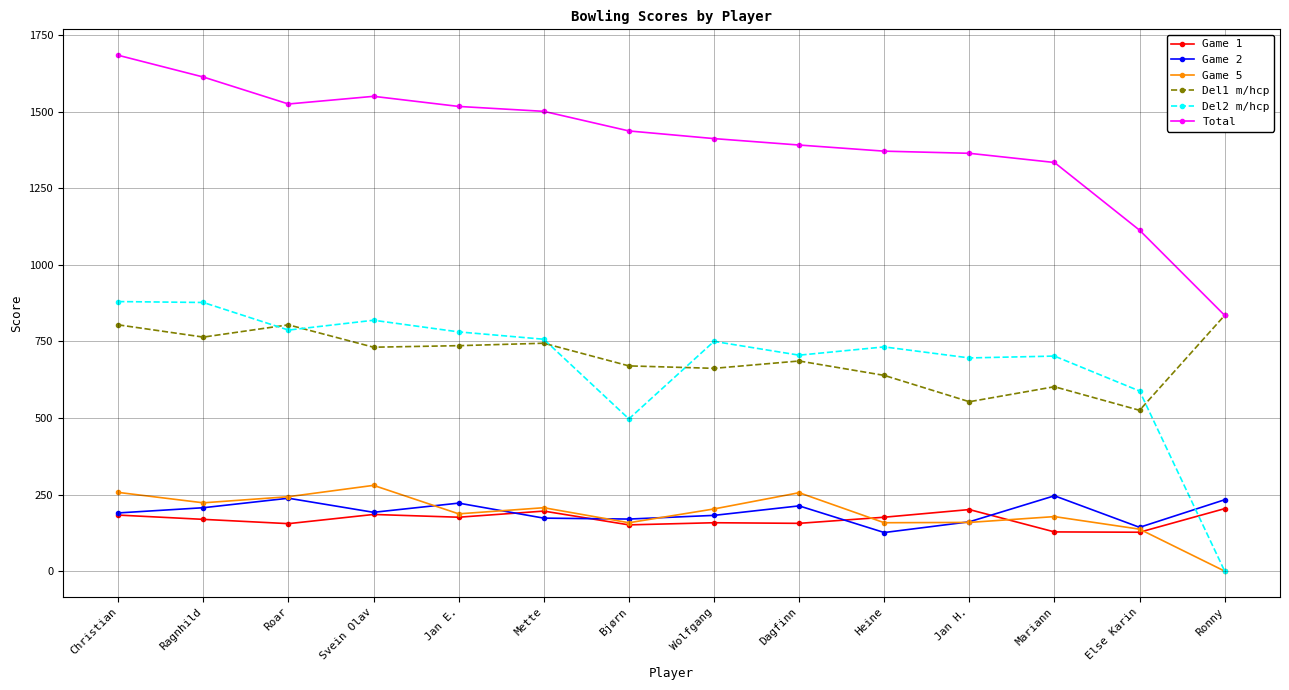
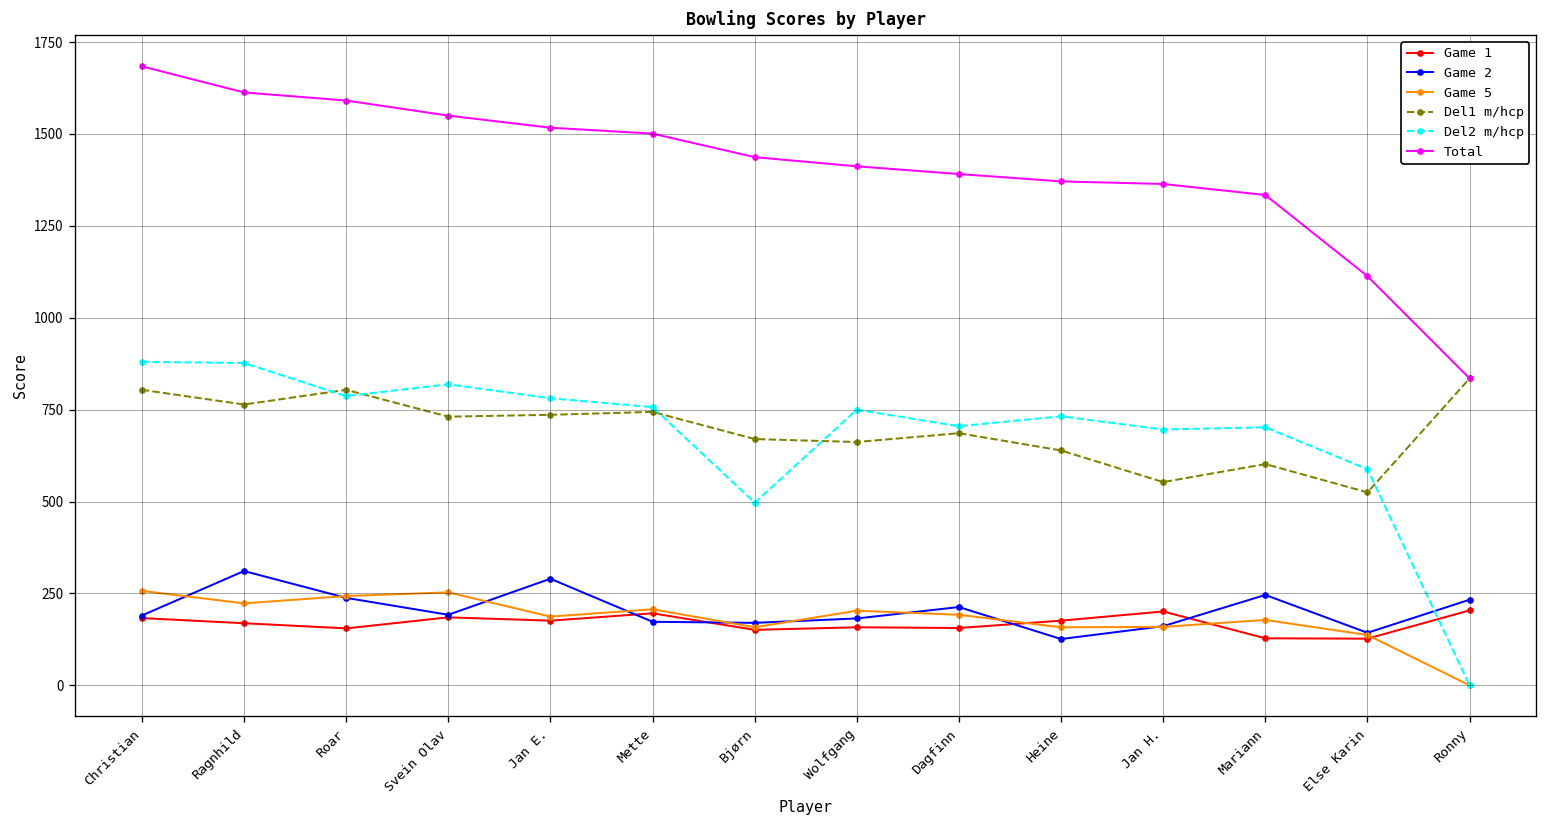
  {
    "Game 1": {
      "Ragnhild": 170,
      "Roar": 160,
      "Jan E.": 180,
      "Mette": 200,
      "Wolfgang": 160,
      "Dagfinn": 160,
      "Heine": 180,
      "Jan H.": 200,
      "Mariann": 130,
      "Else Karin": 130,
      "Ronny": 200
    },
    "Game 2": {
-     "Ragnhild": 210,
-     "Jan E.": 220,
+     "Ragnhild": 310,
+     "Jan E.": 290,
      "Mette": 170,
      "Bjørn": 170,
      "Wolfgang": 180,
      "Dagfinn": 210,
      "Heine": 130,
      "Mariann": 250,
      "Ronny": 230
    },
    "Game 5": {
      "Christian": 260,
      "Ragnhild": 220,
-     "Svein Olav": 280,
+     "Svein Olav": 250,
      "Jan E.": 190,
      "Mette": 210,
      "Wolfgang": 200,
-     "Dagfinn": 260,
+     "Dagfinn": 190,
      "Heine": 160,
      "Mariann": 180
    },
    "Del1 m/hcp": {
      "Christian": 800,
      "Ragnhild": 760,
      "Roar": 800,
      "Svein Olav": 730,
      "Jan E.": 740,
      "Mette": 740,
      "Bjørn": 670,
      "Wolfgang": 660,
      "Dagfinn": 690,
      "Heine": 640,
      "Jan H.": 550,
      "Mariann": 600,
      "Else Karin": 530
    },
    "Del2 m/hcp": {
      "Christian": 880,
      "Ragnhild": 880,
      "Roar": 790,
      "Svein Olav": 820,
      "Jan E.": 780,
      "Mette": 760,
      "Bjørn": 500,
      "Wolfgang": 750,
      "Dagfinn": 710,
      "Heine": 730,
      "Jan H.": 700,
      "Mariann": 700,
      "Else Karin": 590
    },
    "Total": {
      "Christian": 1680,
      "Ragnhild": 1610,
-     "Roar": 1530,
+     "Roar": 1590,
      "Svein Olav": 1550,
      "Jan E.": 1520,
      "Mette": 1500,
      "Bjørn": 1440,
      "Wolfgang": 1410,
      "Dagfinn": 1390,
      "Heine": 1370,
      "Jan H.": 1360,
      "Mariann": 1330,
      "Else Karin": 1110
    }
  }
